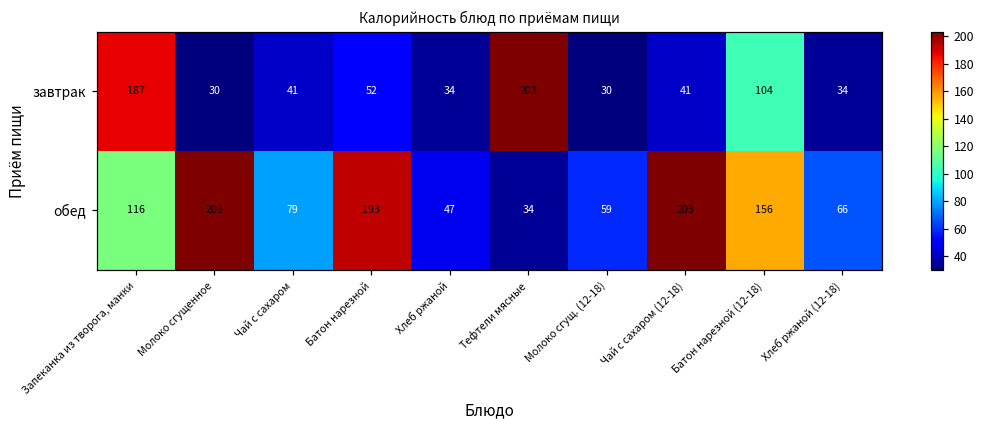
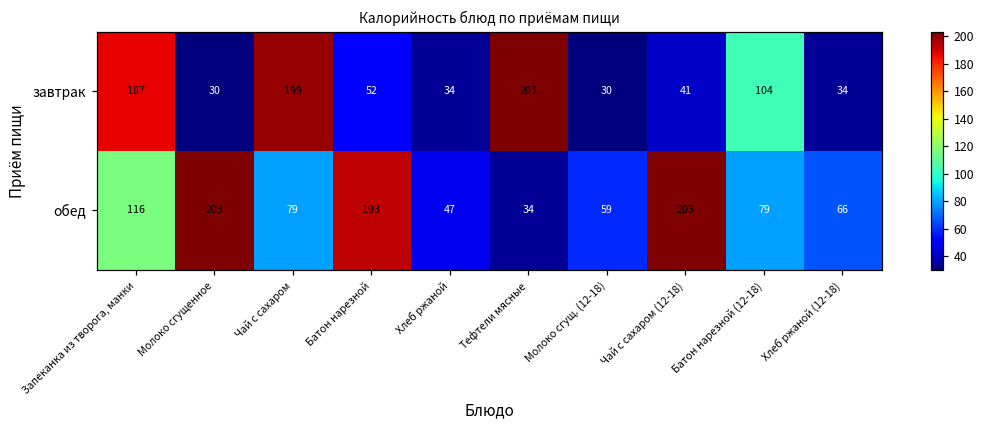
  {
    "завтрак": {
      "Запеканка из творога, манки": 187,
      "Молоко сгущенное": 30,
-     "Чай с сахаром": 41,
+     "Чай с сахаром": 199,
      "Батон нарезной": 52,
      "Хлеб ржаной": 34,
      "Тефтели мясные": 203,
      "Молоко сгущ. (12-18)": 30,
      "Чай с сахаром (12-18)": 41,
      "Батон нарезной (12-18)": 104,
      "Хлеб ржаной (12-18)": 34
    },
    "обед": {
      "Запеканка из творога, манки": 116,
      "Молоко сгущенное": 203,
      "Чай с сахаром": 79,
      "Батон нарезной": 193,
      "Хлеб ржаной": 47,
      "Тефтели мясные": 34,
      "Молоко сгущ. (12-18)": 59,
      "Чай с сахаром (12-18)": 203,
-     "Батон нарезной (12-18)": 156,
+     "Батон нарезной (12-18)": 79,
      "Хлеб ржаной (12-18)": 66
    }
  }
